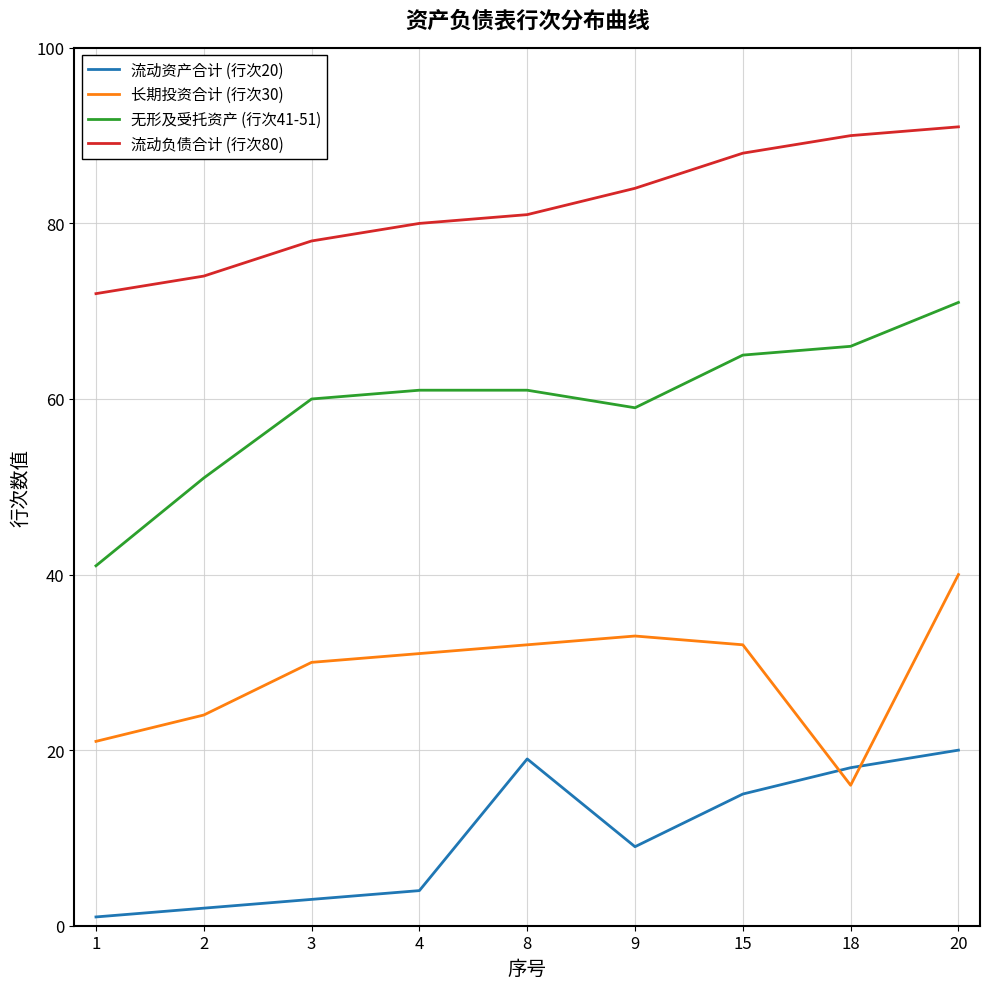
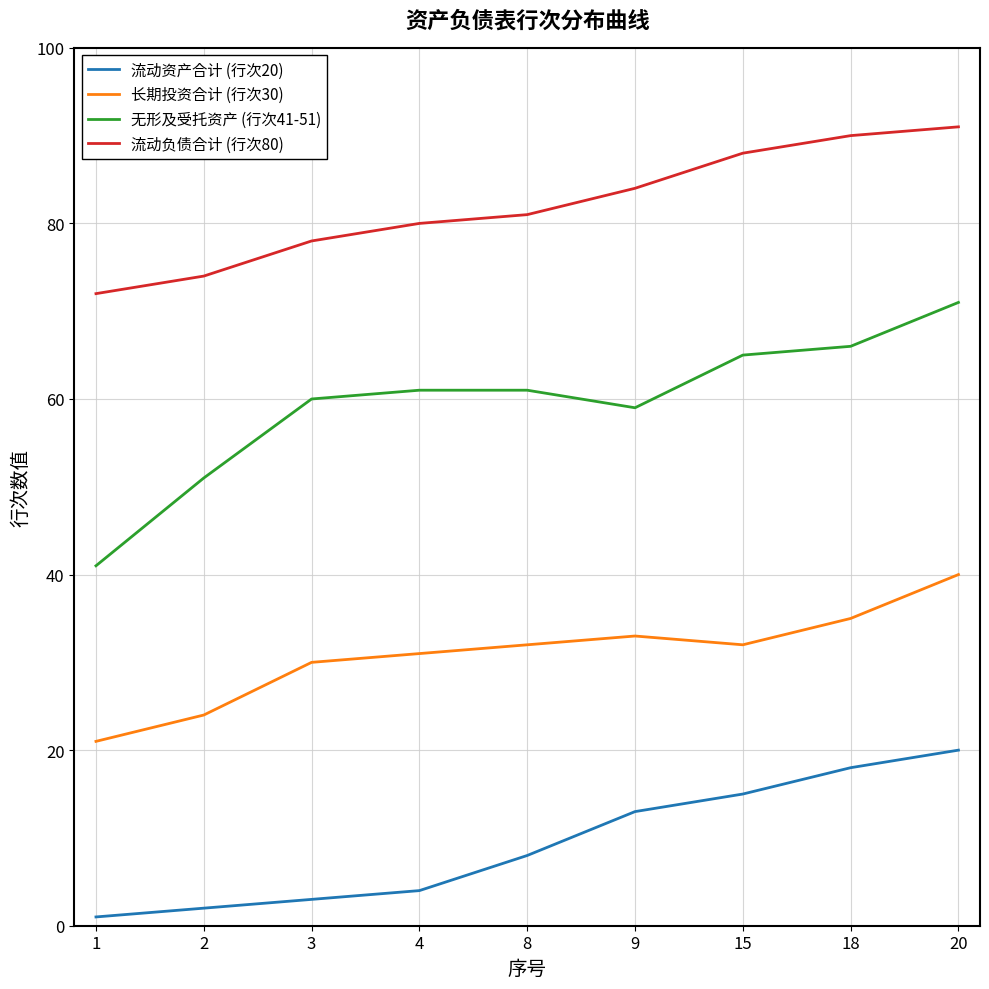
  {
    "流动资产合计 (行次20)": {
      "1": 1,
      "2": 2,
      "3": 3,
      "4": 4,
-     "8": 19,
-     "9": 9,
+     "8": 8,
+     "9": 13,
      "15": 15,
      "18": 18,
      "20": 20
    },
    "长期投资合计 (行次30)": {
      "1": 21,
      "2": 24,
      "3": 30,
      "4": 31,
      "8": 32,
      "9": 33,
      "15": 32,
-     "18": 16,
+     "18": 35,
      "20": 40
    },
    "无形及受托资产 (行次41-51)": {
      "1": 41,
      "2": 51,
      "3": 60,
      "4": 61,
      "8": 61,
      "9": 59,
      "15": 65,
      "18": 66,
      "20": 71
    },
    "流动负债合计 (行次80)": {
      "1": 72,
      "2": 74,
      "3": 78,
      "4": 80,
      "8": 81,
      "9": 84,
      "15": 88,
      "18": 90,
      "20": 91
    }
  }
